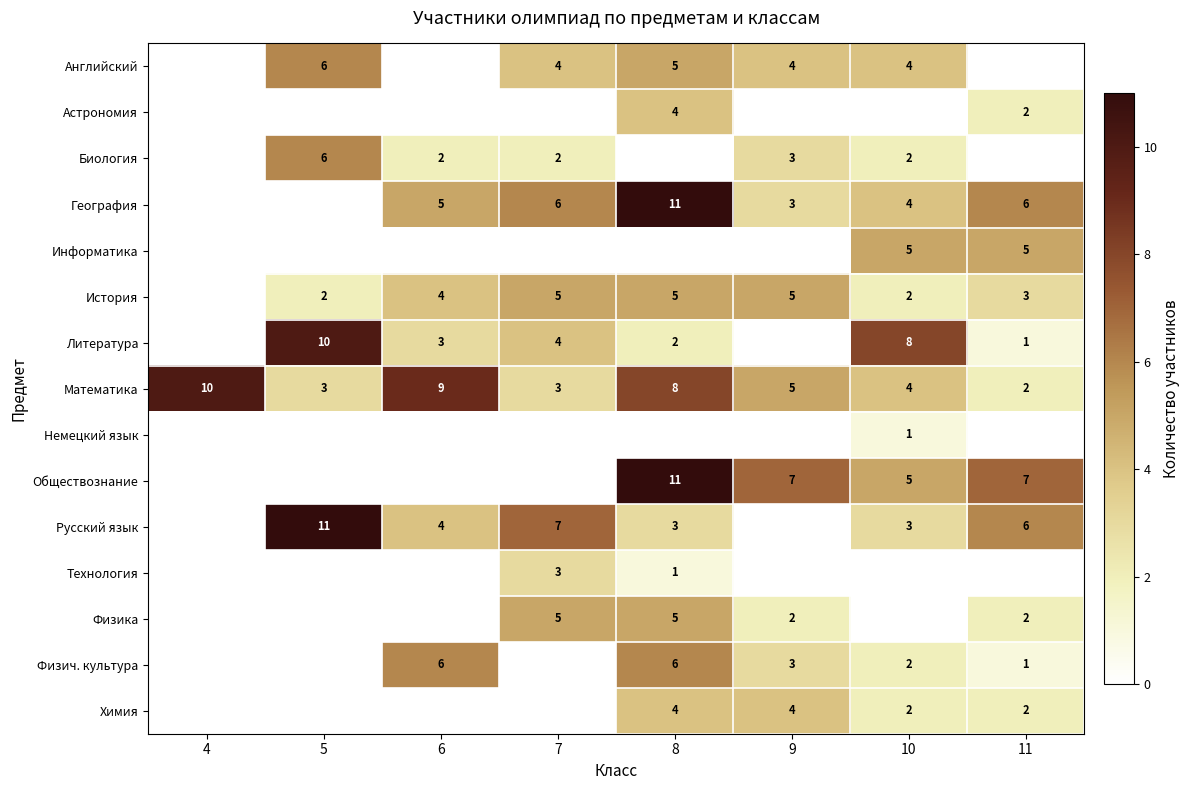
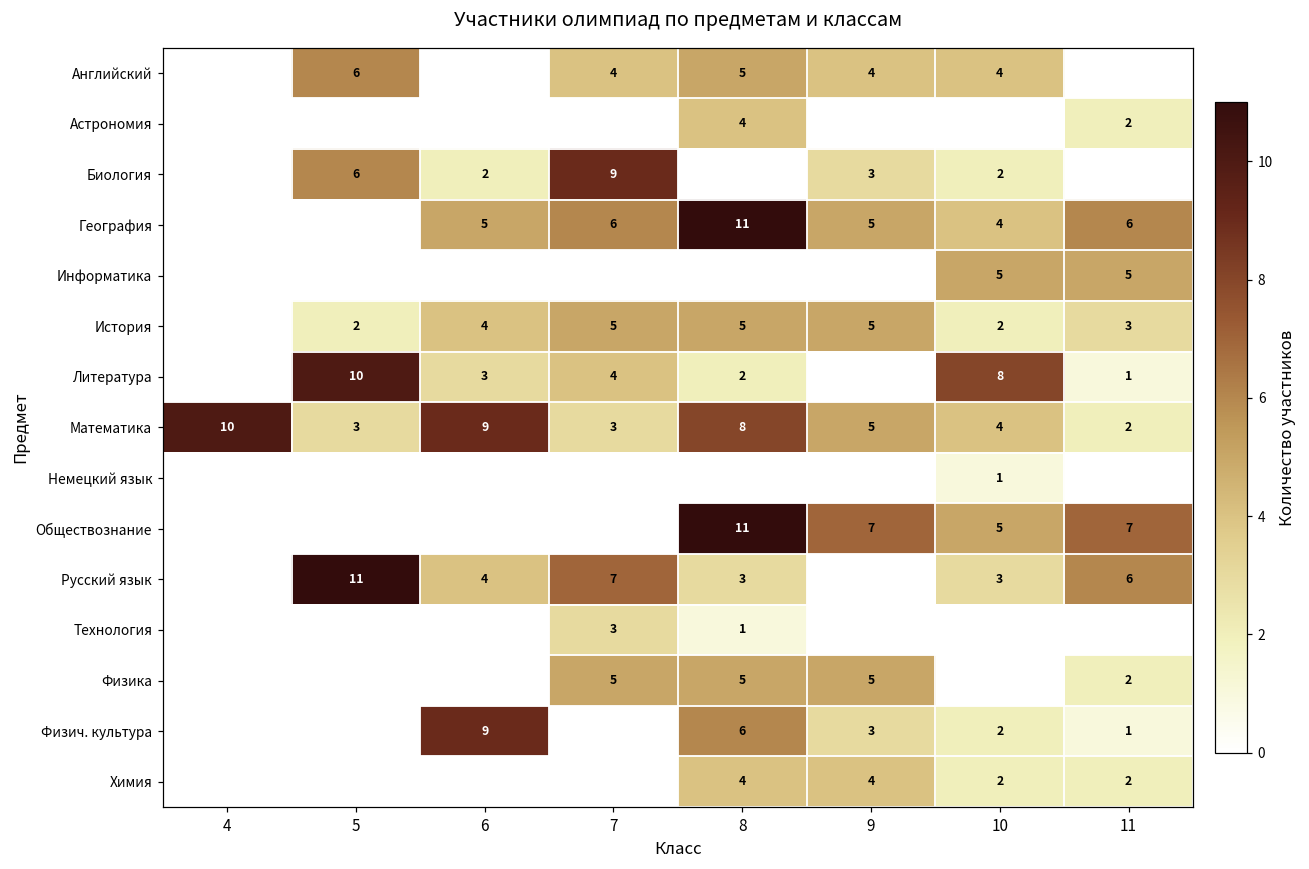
  {
    "Английский": {
      "5": 6,
      "7": 4,
      "8": 5,
      "9": 4,
      "10": 4
    },
    "Астрономия": {
      "8": 4,
      "11": 2
    },
    "Биология": {
      "5": 6,
      "6": 2,
-     "7": 2,
+     "7": 9,
      "9": 3,
      "10": 2
    },
    "География": {
      "6": 5,
      "7": 6,
      "8": 11,
-     "9": 3,
+     "9": 5,
      "10": 4,
      "11": 6
    },
    "Информатика": {
      "10": 5,
      "11": 5
    },
    "История": {
      "5": 2,
      "6": 4,
      "7": 5,
      "8": 5,
      "9": 5,
      "10": 2,
      "11": 3
    },
    "Литература": {
      "5": 10,
      "6": 3,
      "7": 4,
      "8": 2,
      "10": 8,
      "11": 1
    },
    "Математика": {
      "4": 10,
      "5": 3,
      "6": 9,
      "7": 3,
      "8": 8,
      "9": 5,
      "10": 4,
      "11": 2
    },
    "Немецкий язык": {
      "10": 1
    },
    "Обществознание": {
      "8": 11,
      "9": 7,
      "10": 5,
      "11": 7
    },
    "Русский язык": {
      "5": 11,
      "6": 4,
      "7": 7,
      "8": 3,
      "10": 3,
      "11": 6
    },
    "Технология": {
      "7": 3,
      "8": 1
    },
    "Физика": {
      "7": 5,
      "8": 5,
-     "9": 2,
+     "9": 5,
      "11": 2
    },
    "Физич. культура": {
-     "6": 6,
+     "6": 9,
      "8": 6,
      "9": 3,
      "10": 2,
      "11": 1
    },
    "Химия": {
      "8": 4,
      "9": 4,
      "10": 2,
      "11": 2
    }
  }
